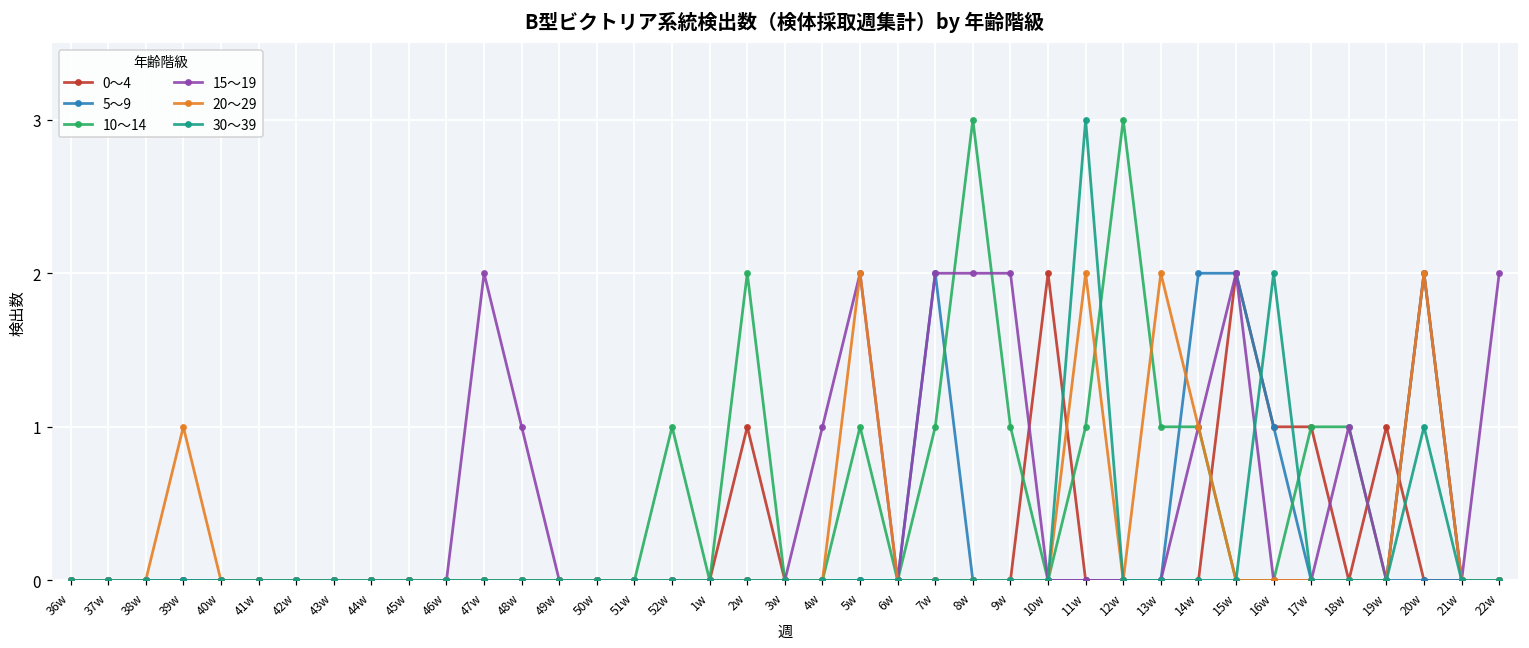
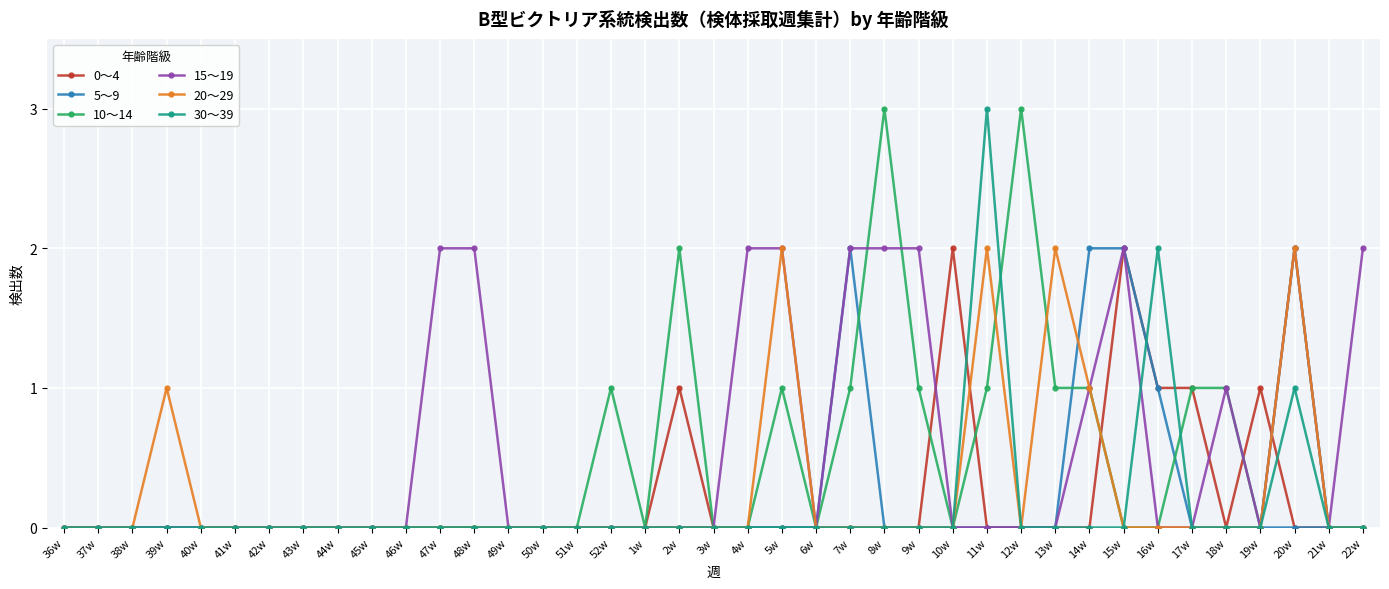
  {
    "0～4": {
      "2w": 1,
      "10w": 2,
      "19w": 1
    },
    "5～9": {
      "14w": 2
    },
    "15～19": {
      "47w": 2,
-     "48w": 1,
-     "4w": 1,
+     "48w": 2,
+     "4w": 2,
      "8w": 2,
      "9w": 2,
      "22w": 2
    },
    "20～29": {
      "39w": 1,
      "11w": 2,
      "13w": 2
    }
  }
